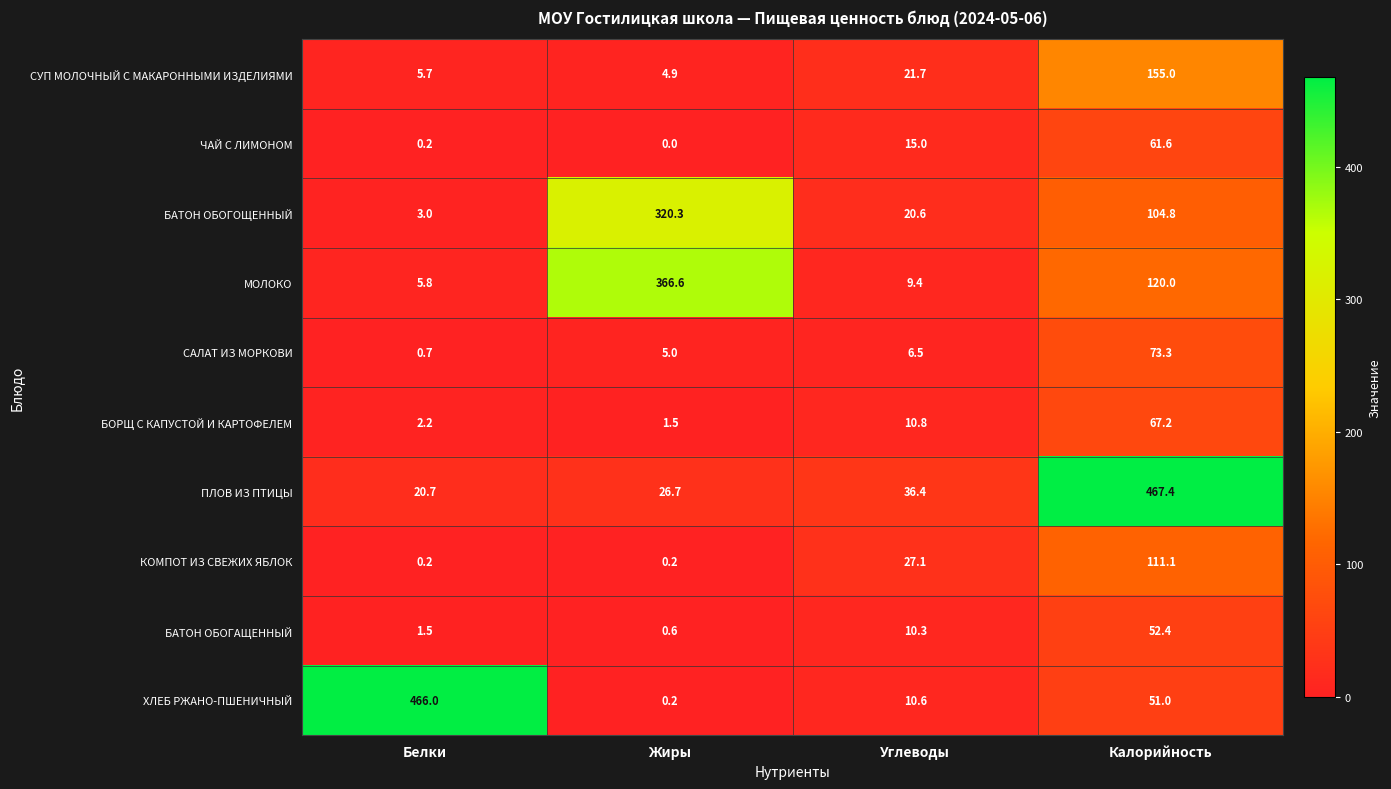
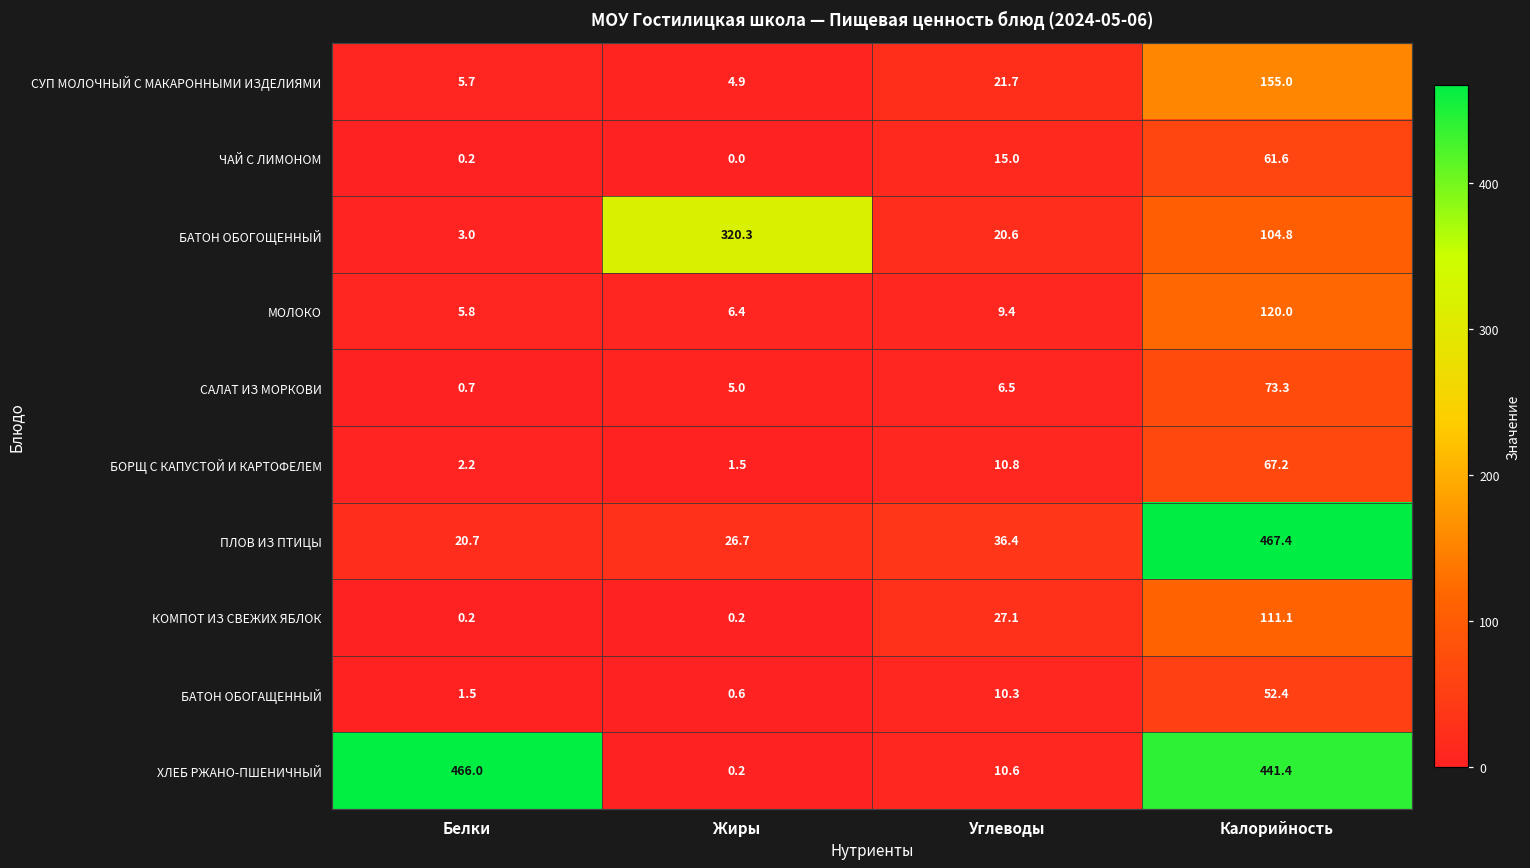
  {
    "СУП МОЛОЧНЫЙ С МАКАРОННЫМИ ИЗДЕЛИЯМИ": {
      "Белки": 5.7,
      "Жиры": 4.9,
      "Углеводы": 21.7,
      "Калорийность": 155.0
    },
    "ЧАЙ С ЛИМОНОМ": {
      "Белки": 0.2,
      "Жиры": 0.0,
      "Углеводы": 15.0,
      "Калорийность": 61.6
    },
    "БАТОН ОБОГОЩЕННЫЙ": {
      "Белки": 3.0,
      "Жиры": 320.3,
      "Углеводы": 20.6,
      "Калорийность": 104.8
    },
    "МОЛОКО": {
      "Белки": 5.8,
-     "Жиры": 366.6,
+     "Жиры": 6.4,
      "Углеводы": 9.4,
      "Калорийность": 120.0
    },
    "САЛАТ ИЗ МОРКОВИ": {
      "Белки": 0.7,
      "Жиры": 5.0,
      "Углеводы": 6.5,
      "Калорийность": 73.3
    },
    "БОРЩ С КАПУСТОЙ И КАРТОФЕЛЕМ": {
      "Белки": 2.2,
      "Жиры": 1.5,
      "Углеводы": 10.8,
      "Калорийность": 67.2
    },
    "ПЛОВ ИЗ ПТИЦЫ": {
      "Белки": 20.7,
      "Жиры": 26.7,
      "Углеводы": 36.4,
      "Калорийность": 467.4
    },
    "КОМПОТ ИЗ СВЕЖИХ ЯБЛОК": {
      "Белки": 0.2,
      "Жиры": 0.2,
      "Углеводы": 27.1,
      "Калорийность": 111.1
    },
    "БАТОН ОБОГАЩЕННЫЙ": {
      "Белки": 1.5,
      "Жиры": 0.6,
      "Углеводы": 10.3,
      "Калорийность": 52.4
    },
    "ХЛЕБ РЖАНО-ПШЕНИЧНЫЙ": {
      "Белки": 466.0,
      "Жиры": 0.2,
      "Углеводы": 10.6,
-     "Калорийность": 51.0
+     "Калорийность": 441.4
    }
  }
